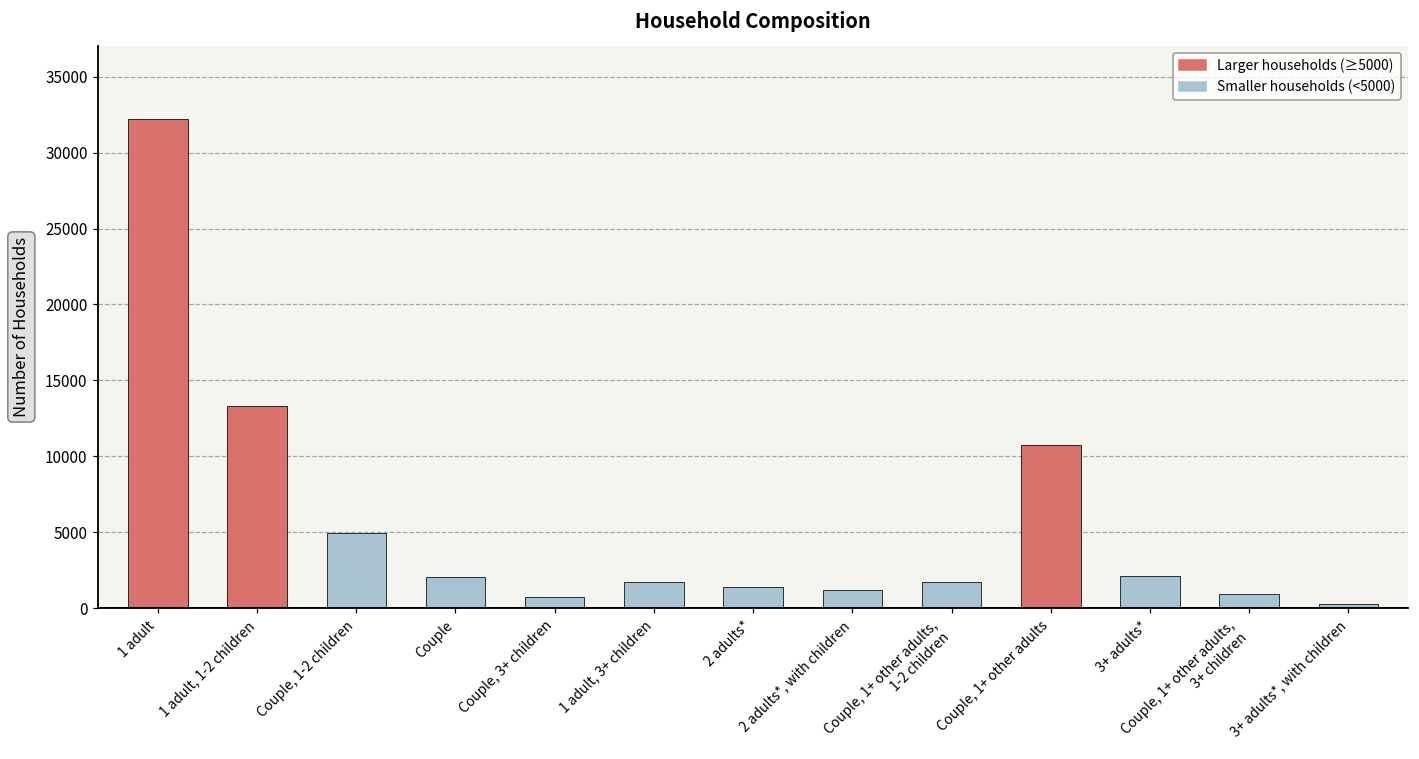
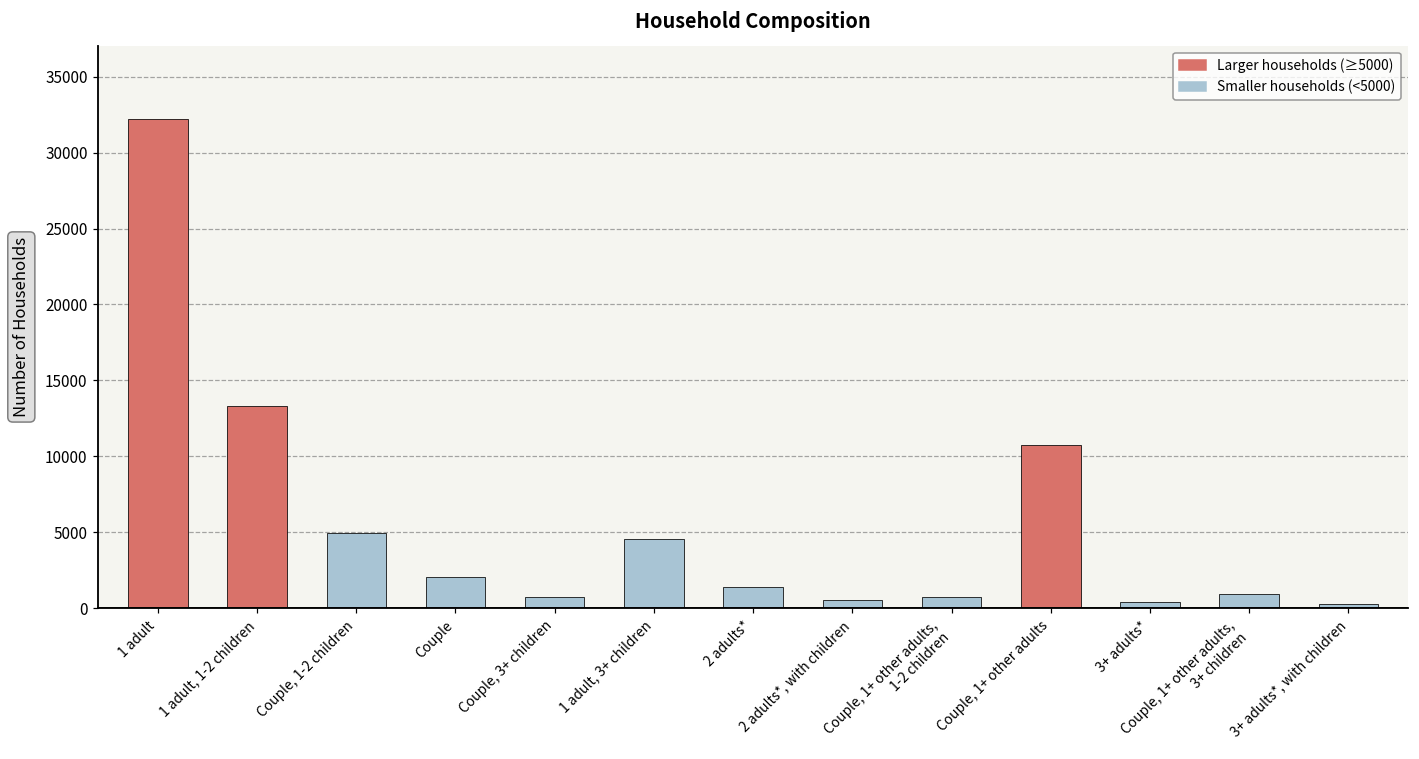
  {
    "1 adult": 32200,
    "1 adult, 1-2 children": 13300,
    "Couple, 1-2 children": 5000,
    "Couple": 2100,
    "Couple, 3+ children": 700,
-   "1 adult, 3+ children": 1700,
+   "1 adult, 3+ children": 4600,
    "2 adults*": 1400,
-   "2 adults*, with children": 1200,
-   "Couple, 1+ other adults, 1-2 children": 1700,
+   "2 adults*, with children": 500,
+   "Couple, 1+ other adults, 1-2 children": 800,
    "Couple, 1+ other adults": 10800,
-   "3+ adults*": 2100,
+   "3+ adults*": 400,
    "Couple, 1+ other adults, 3+ children": 1000,
    "3+ adults*, with children": 300
  }
